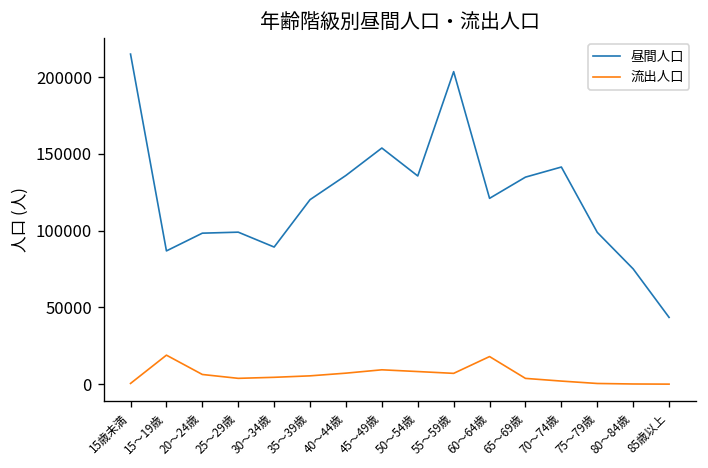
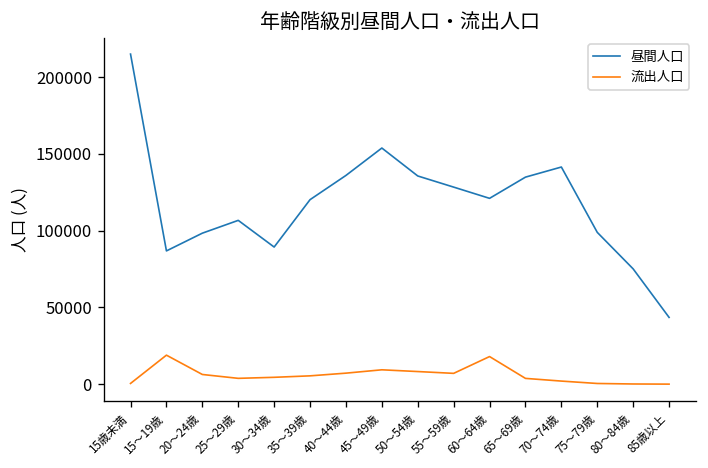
  {
    "昼間人口": {
      "15歳未満": 215000,
      "15～19歳": 87000,
      "20～24歳": 98000,
-     "25～29歳": 99000,
+     "25～29歳": 107000,
      "30～34歳": 89000,
      "35～39歳": 120000,
      "40～44歳": 136000,
      "45～49歳": 154000,
      "50～54歳": 136000,
-     "55～59歳": 204000,
+     "55～59歳": 128000,
      "60～64歳": 121000,
      "65～69歳": 135000,
      "70～74歳": 141000,
      "75～79歳": 99000,
      "80～84歳": 75000,
      "85歳以上": 44000
    },
    "流出人口": {
      "15歳未満": 0,
      "15～19歳": 19000,
      "20～24歳": 6000,
      "25～29歳": 4000,
      "30～34歳": 4000,
      "35～39歳": 5000,
      "40～44歳": 7000,
      "45～49歳": 9000,
      "50～54歳": 8000,
      "55～59歳": 7000,
      "60～64歳": 18000,
      "65～69歳": 4000,
      "70～74歳": 2000,
      "75～79歳": 0,
      "80～84歳": 0,
      "85歳以上": 0
    }
  }
